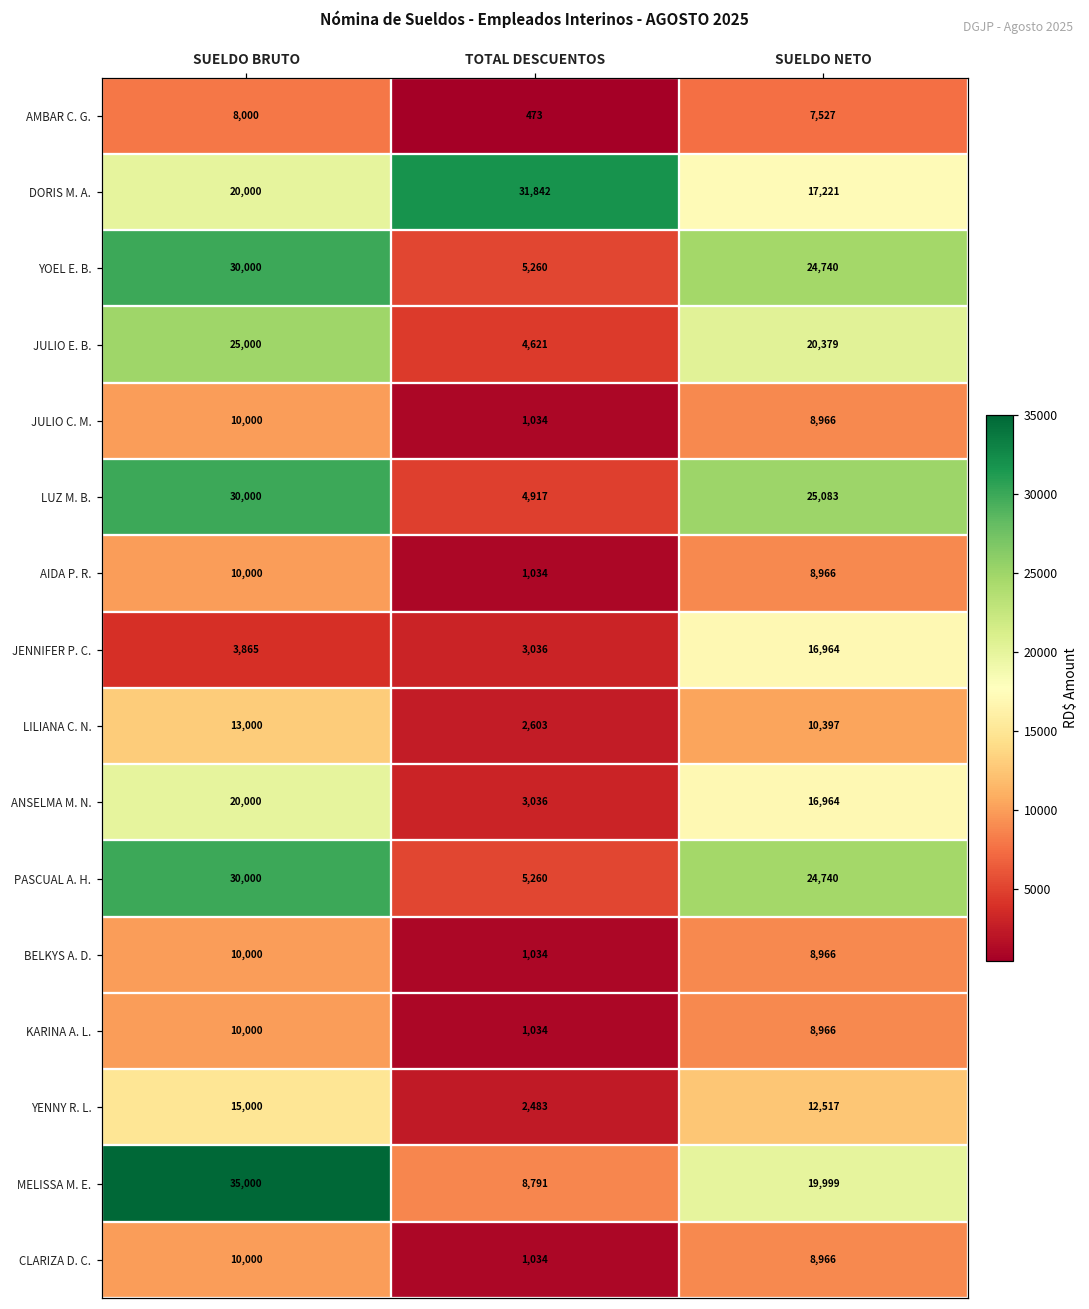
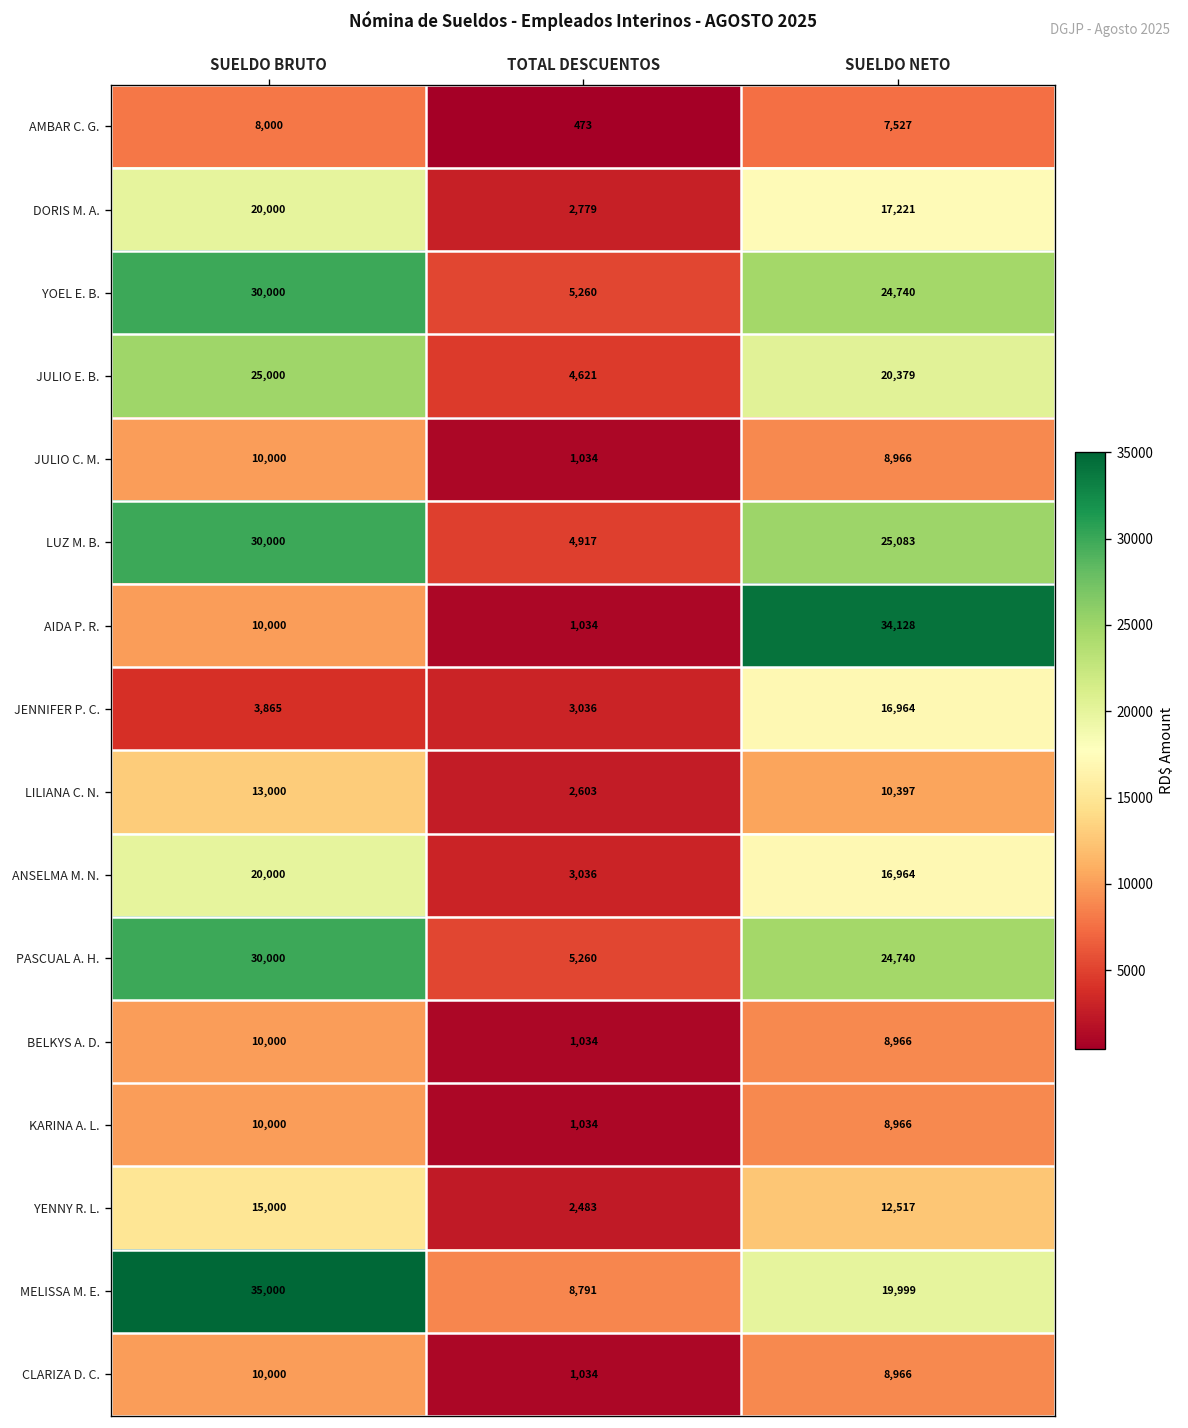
  {
    "AMBAR C. G.": {
      "SUELDO BRUTO": "8,000",
      "TOTAL DESCUENTOS": "473",
      "SUELDO NETO": "7,527"
    },
    "DORIS M. A.": {
      "SUELDO BRUTO": "20,000",
-     "TOTAL DESCUENTOS": "31,842",
+     "TOTAL DESCUENTOS": "2,779",
      "SUELDO NETO": "17,221"
    },
    "YOEL E. B.": {
      "SUELDO BRUTO": "30,000",
      "TOTAL DESCUENTOS": "5,260",
      "SUELDO NETO": "24,740"
    },
    "JULIO E. B.": {
      "SUELDO BRUTO": "25,000",
      "TOTAL DESCUENTOS": "4,621",
      "SUELDO NETO": "20,379"
    },
    "JULIO C. M.": {
      "SUELDO BRUTO": "10,000",
      "TOTAL DESCUENTOS": "1,034",
      "SUELDO NETO": "8,966"
    },
    "LUZ M. B.": {
      "SUELDO BRUTO": "30,000",
      "TOTAL DESCUENTOS": "4,917",
      "SUELDO NETO": "25,083"
    },
    "AIDA P. R.": {
      "SUELDO BRUTO": "10,000",
      "TOTAL DESCUENTOS": "1,034",
-     "SUELDO NETO": "8,966"
+     "SUELDO NETO": "34,128"
    },
    "JENNIFER P. C.": {
      "SUELDO BRUTO": "3,865",
      "TOTAL DESCUENTOS": "3,036",
      "SUELDO NETO": "16,964"
    },
    "LILIANA C. N.": {
      "SUELDO BRUTO": "13,000",
      "TOTAL DESCUENTOS": "2,603",
      "SUELDO NETO": "10,397"
    },
    "ANSELMA M. N.": {
      "SUELDO BRUTO": "20,000",
      "TOTAL DESCUENTOS": "3,036",
      "SUELDO NETO": "16,964"
    },
    "PASCUAL A. H.": {
      "SUELDO BRUTO": "30,000",
      "TOTAL DESCUENTOS": "5,260",
      "SUELDO NETO": "24,740"
    },
    "BELKYS A. D.": {
      "SUELDO BRUTO": "10,000",
      "TOTAL DESCUENTOS": "1,034",
      "SUELDO NETO": "8,966"
    },
    "KARINA A. L.": {
      "SUELDO BRUTO": "10,000",
      "TOTAL DESCUENTOS": "1,034",
      "SUELDO NETO": "8,966"
    },
    "YENNY R. L.": {
      "SUELDO BRUTO": "15,000",
      "TOTAL DESCUENTOS": "2,483",
      "SUELDO NETO": "12,517"
    },
    "MELISSA M. E.": {
      "SUELDO BRUTO": "35,000",
      "TOTAL DESCUENTOS": "8,791",
      "SUELDO NETO": "19,999"
    },
    "CLARIZA D. C.": {
      "SUELDO BRUTO": "10,000",
      "TOTAL DESCUENTOS": "1,034",
      "SUELDO NETO": "8,966"
    }
  }
